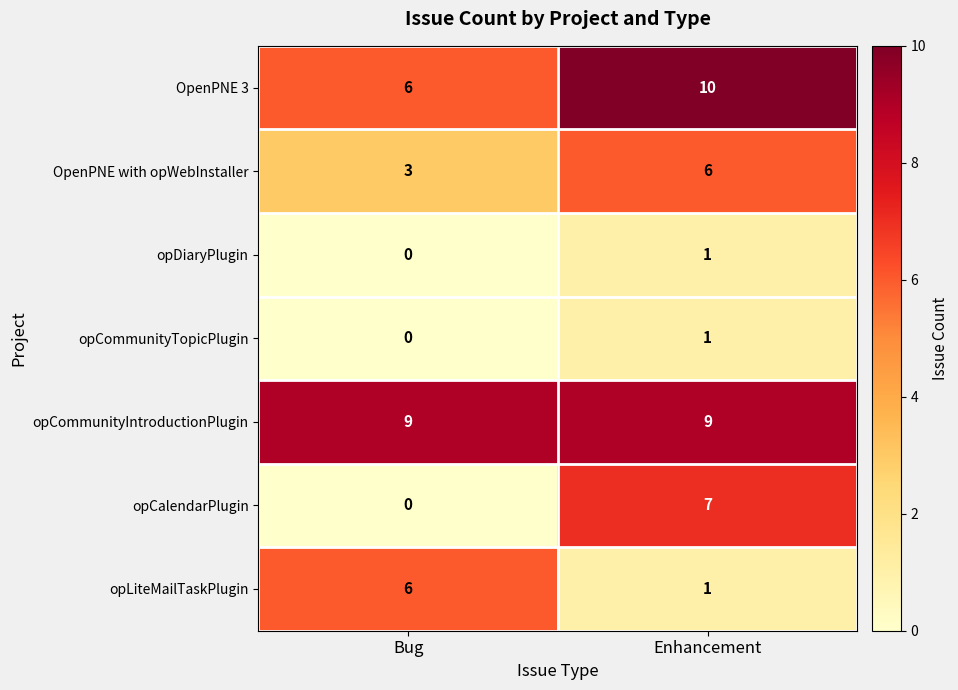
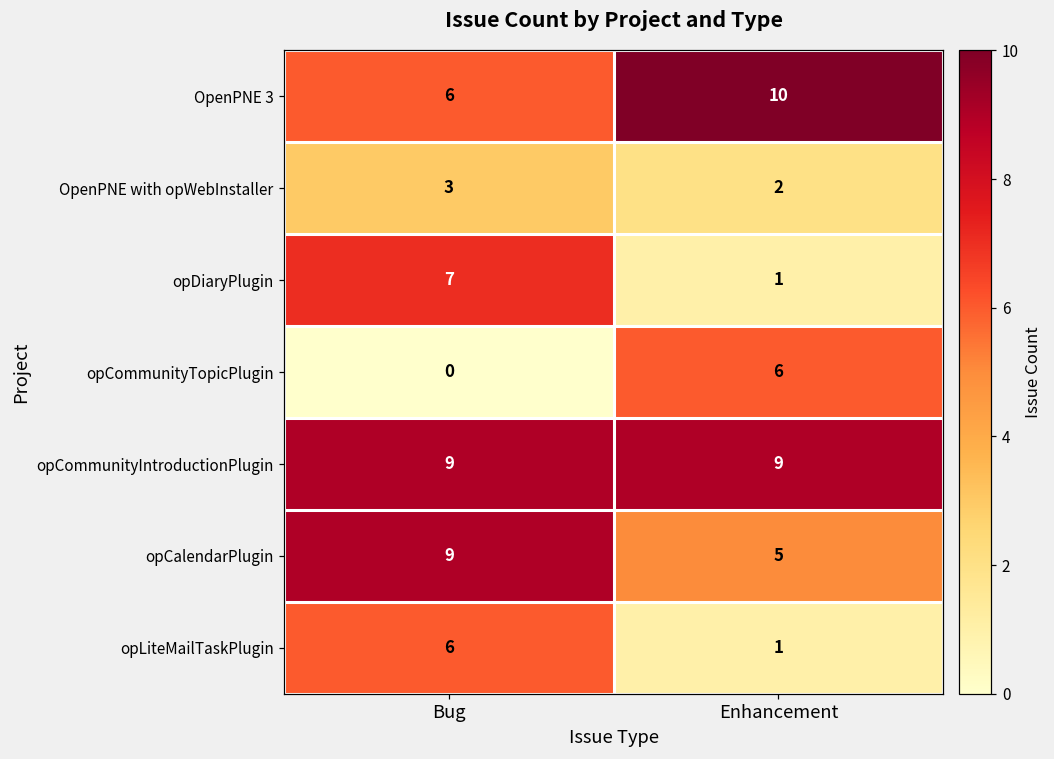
  {
    "OpenPNE 3": {
      "Bug": 6,
      "Enhancement": 10
    },
    "OpenPNE with opWebInstaller": {
      "Bug": 3,
-     "Enhancement": 6
+     "Enhancement": 2
    },
    "opDiaryPlugin": {
-     "Bug": 0,
+     "Bug": 7,
      "Enhancement": 1
    },
    "opCommunityTopicPlugin": {
      "Bug": 0,
-     "Enhancement": 1
+     "Enhancement": 6
    },
    "opCommunityIntroductionPlugin": {
      "Bug": 9,
      "Enhancement": 9
    },
    "opCalendarPlugin": {
-     "Bug": 0,
-     "Enhancement": 7
+     "Bug": 9,
+     "Enhancement": 5
    },
    "opLiteMailTaskPlugin": {
      "Bug": 6,
      "Enhancement": 1
    }
  }
